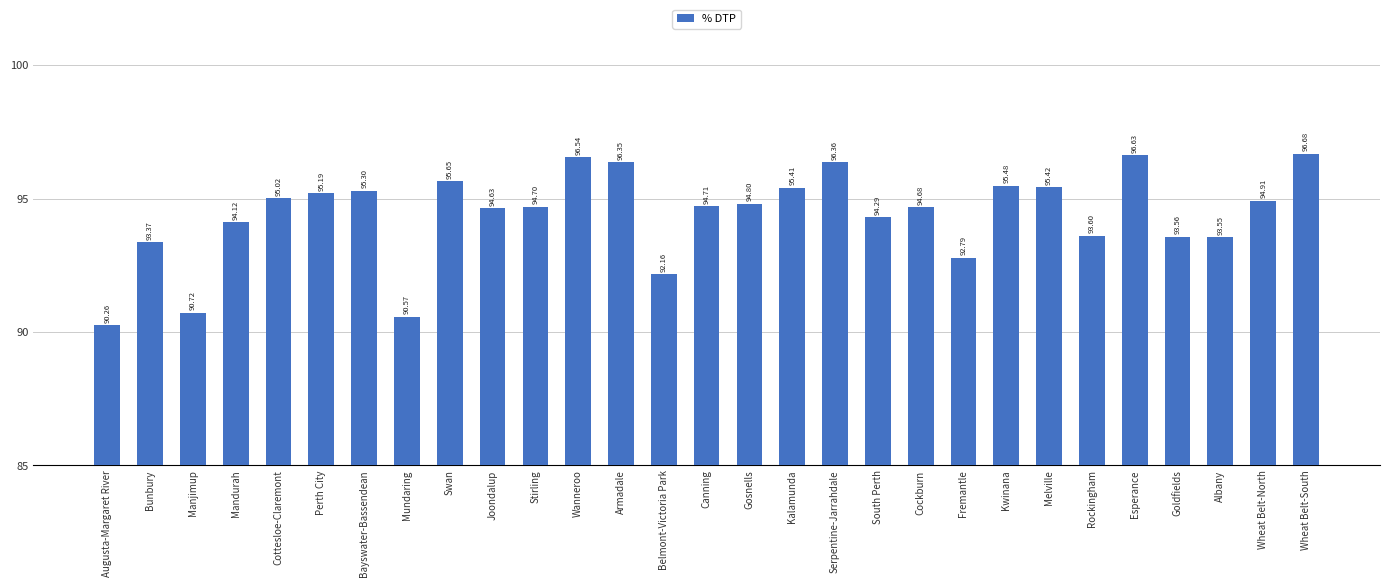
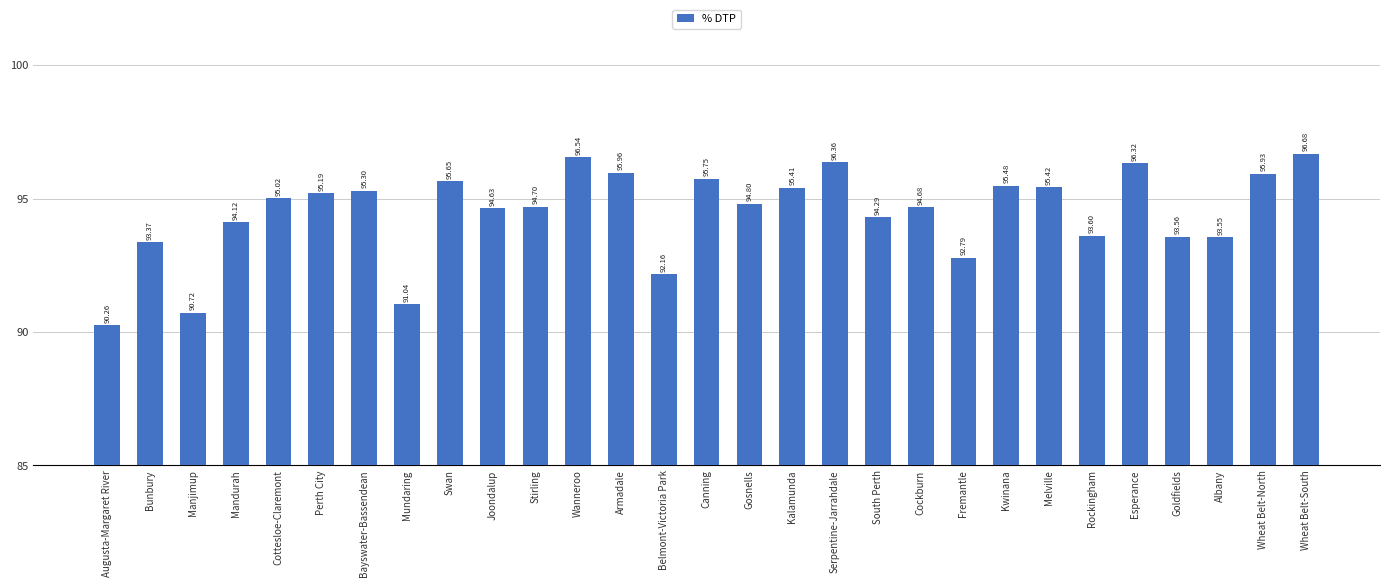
  {
    "Augusta-Margaret River": 90.26,
    "Bunbury": 93.37,
    "Manjimup": 90.72,
    "Mandurah": 94.12,
    "Cottesloe-Claremont": 95.02,
    "Perth City": 95.19,
    "Bayswater-Bassendean": 95.30,
-   "Mundaring": 90.57,
+   "Mundaring": 91.04,
    "Swan": 95.65,
    "Joondalup": 94.63,
    "Stirling": 94.70,
    "Wanneroo": 96.54,
-   "Armadale": 96.35,
+   "Armadale": 95.96,
    "Belmont-Victoria Park": 92.16,
-   "Canning": 94.71,
+   "Canning": 95.75,
    "Gosnells": 94.80,
    "Kalamunda": 95.41,
    "Serpentine-Jarrahdale": 96.36,
    "South Perth": 94.29,
    "Cockburn": 94.68,
    "Fremantle": 92.79,
    "Kwinana": 95.48,
    "Melville": 95.42,
    "Rockingham": 93.60,
-   "Esperance": 96.63,
+   "Esperance": 96.32,
    "Goldfields": 93.56,
    "Albany": 93.55,
-   "Wheat Belt-North": 94.91,
+   "Wheat Belt-North": 95.93,
    "Wheat Belt-South": 96.68
  }
